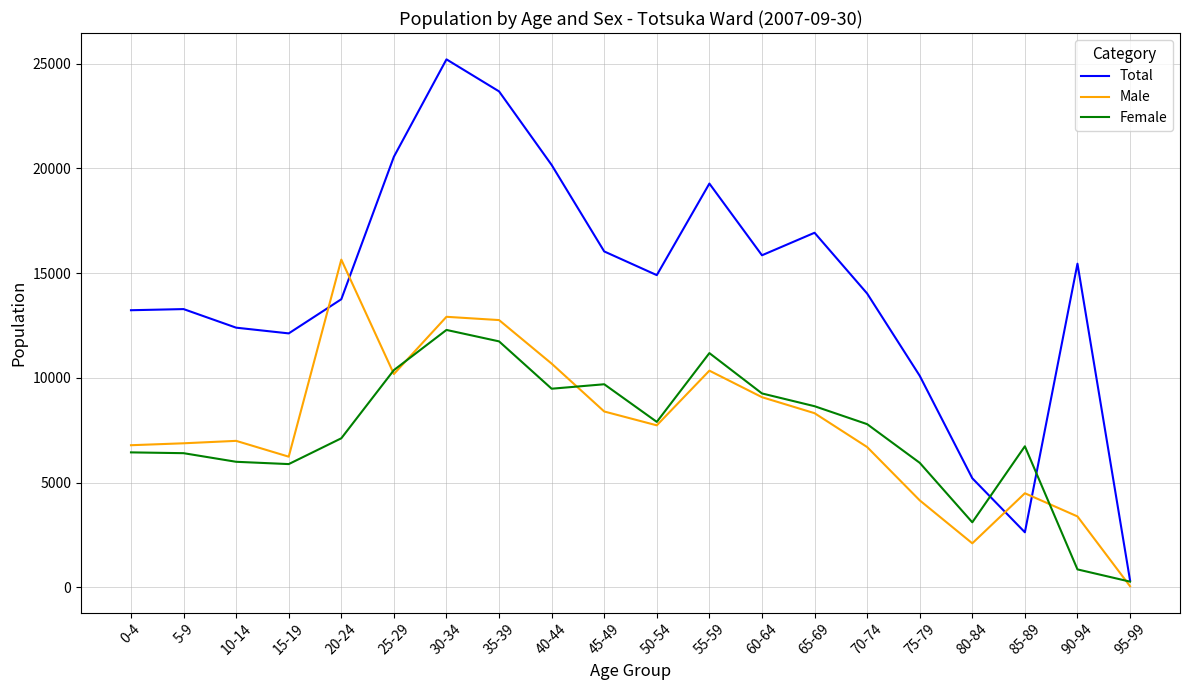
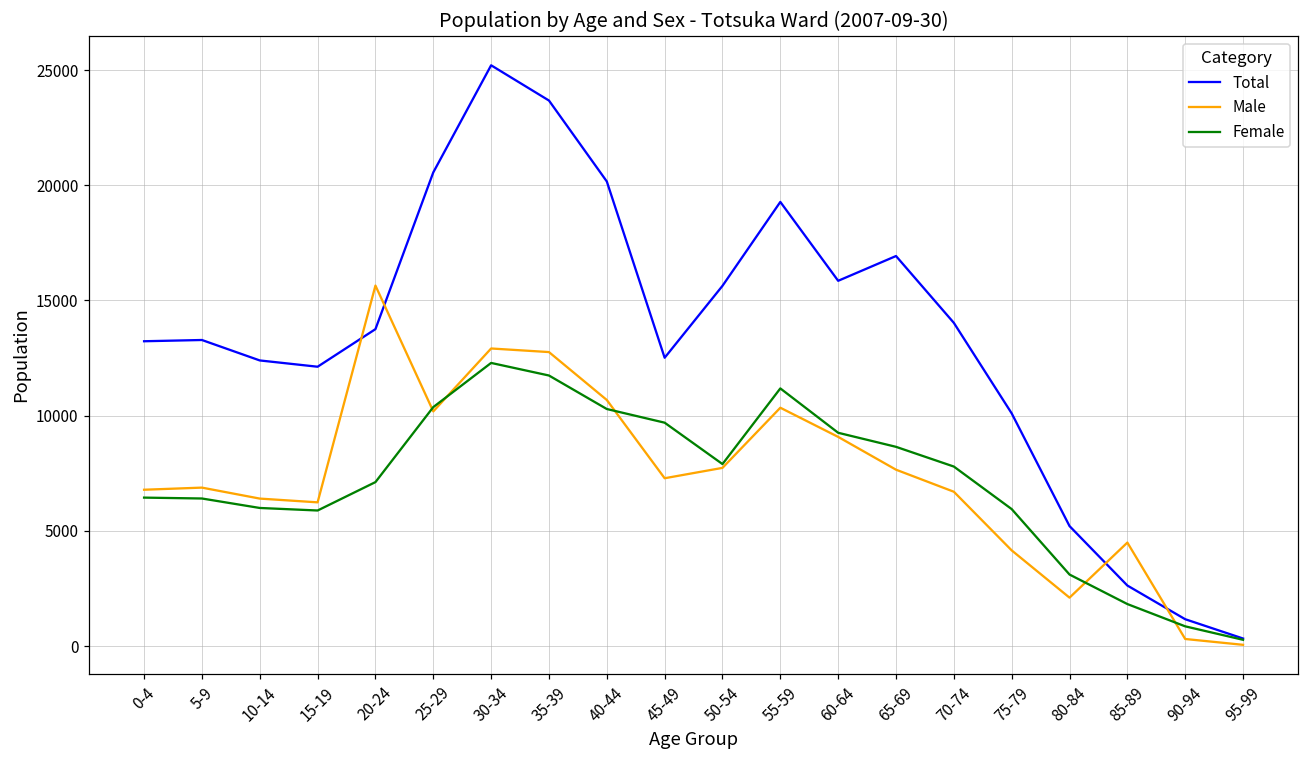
  {
    "Total": {
      "0-4": 13200,
      "5-9": 13300,
      "10-14": 12400,
      "15-19": 12100,
      "20-24": 13800,
      "25-29": 20600,
      "30-34": 25200,
      "35-39": 23700,
      "40-44": 20200,
-     "45-49": 16000,
-     "50-54": 14900,
+     "45-49": 12500,
+     "50-54": 15600,
      "55-59": 19300,
      "60-64": 15900,
      "65-69": 16900,
      "70-74": 14000,
      "75-79": 10100,
      "80-84": 5200,
      "85-89": 2600,
-     "90-94": 15500
+     "90-94": 1200
    },
    "Male": {
      "0-4": 6800,
      "5-9": 6900,
-     "10-14": 7000,
+     "10-14": 6400,
      "15-19": 6200,
      "20-24": 15600,
      "25-29": 10200,
      "30-34": 12900,
      "35-39": 12800,
      "40-44": 10700,
-     "45-49": 8400,
+     "45-49": 7300,
      "50-54": 7700,
      "55-59": 10300,
      "60-64": 9100,
-     "65-69": 8300,
+     "65-69": 7700,
      "70-74": 6700,
      "75-79": 4200,
      "80-84": 2100,
      "85-89": 4500,
-     "90-94": 3400,
+     "90-94": 300,
      "95-99": 100
    },
    "Female": {
      "0-4": 6400,
      "5-9": 6400,
      "10-14": 6000,
      "15-19": 5900,
      "20-24": 7100,
      "25-29": 10400,
      "30-34": 12300,
      "35-39": 11700,
-     "40-44": 9500,
+     "40-44": 10300,
      "45-49": 9700,
      "50-54": 7900,
      "55-59": 11200,
      "60-64": 9300,
      "65-69": 8600,
      "70-74": 7800,
      "75-79": 5900,
      "80-84": 3100,
-     "85-89": 6700,
+     "85-89": 1800,
      "90-94": 900
    }
  }
